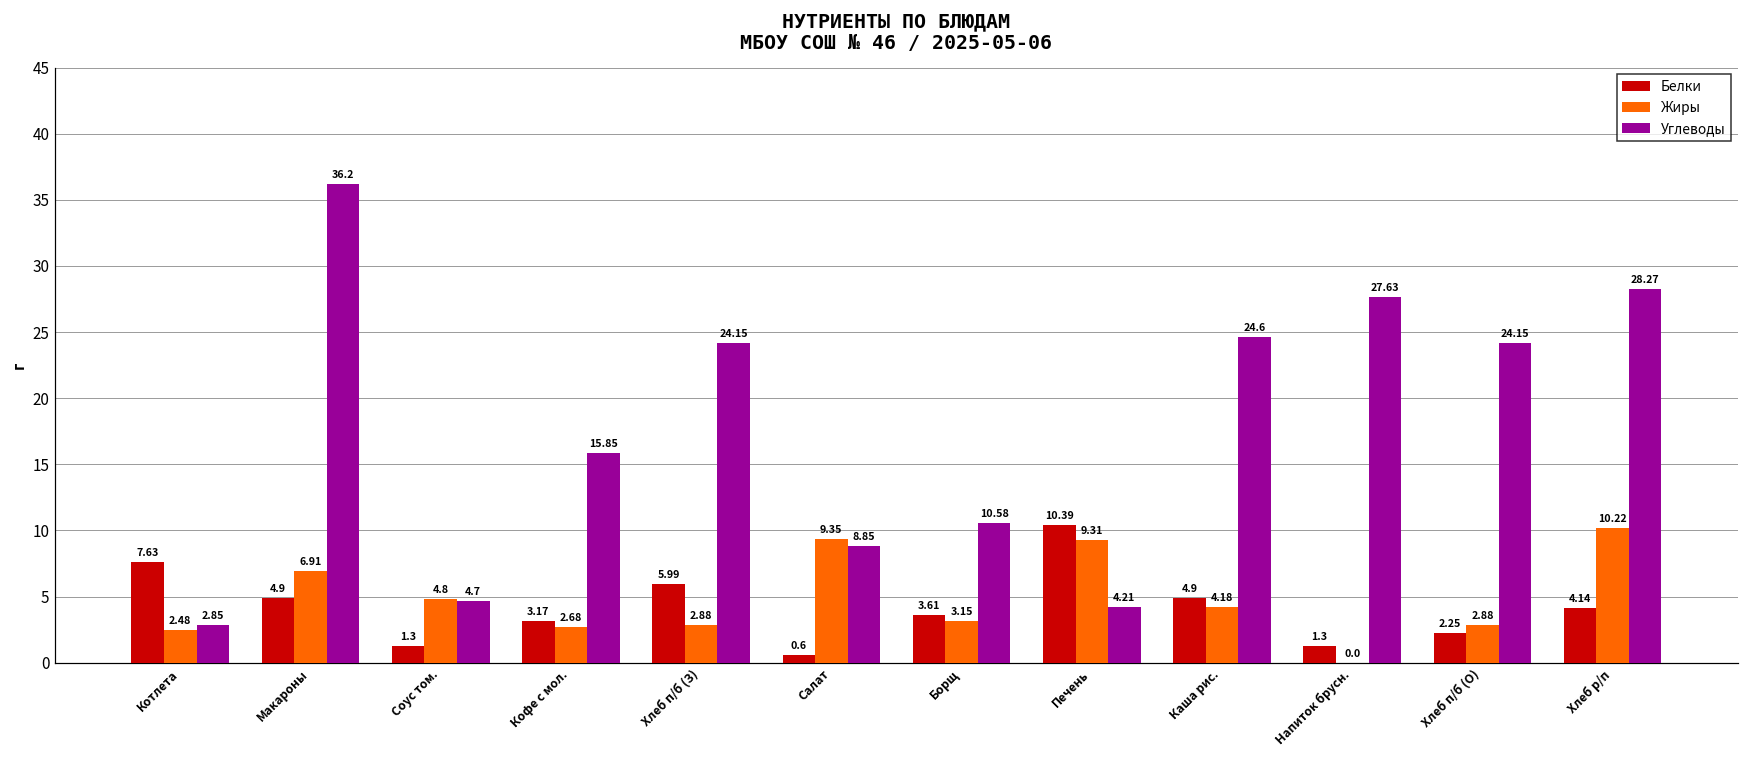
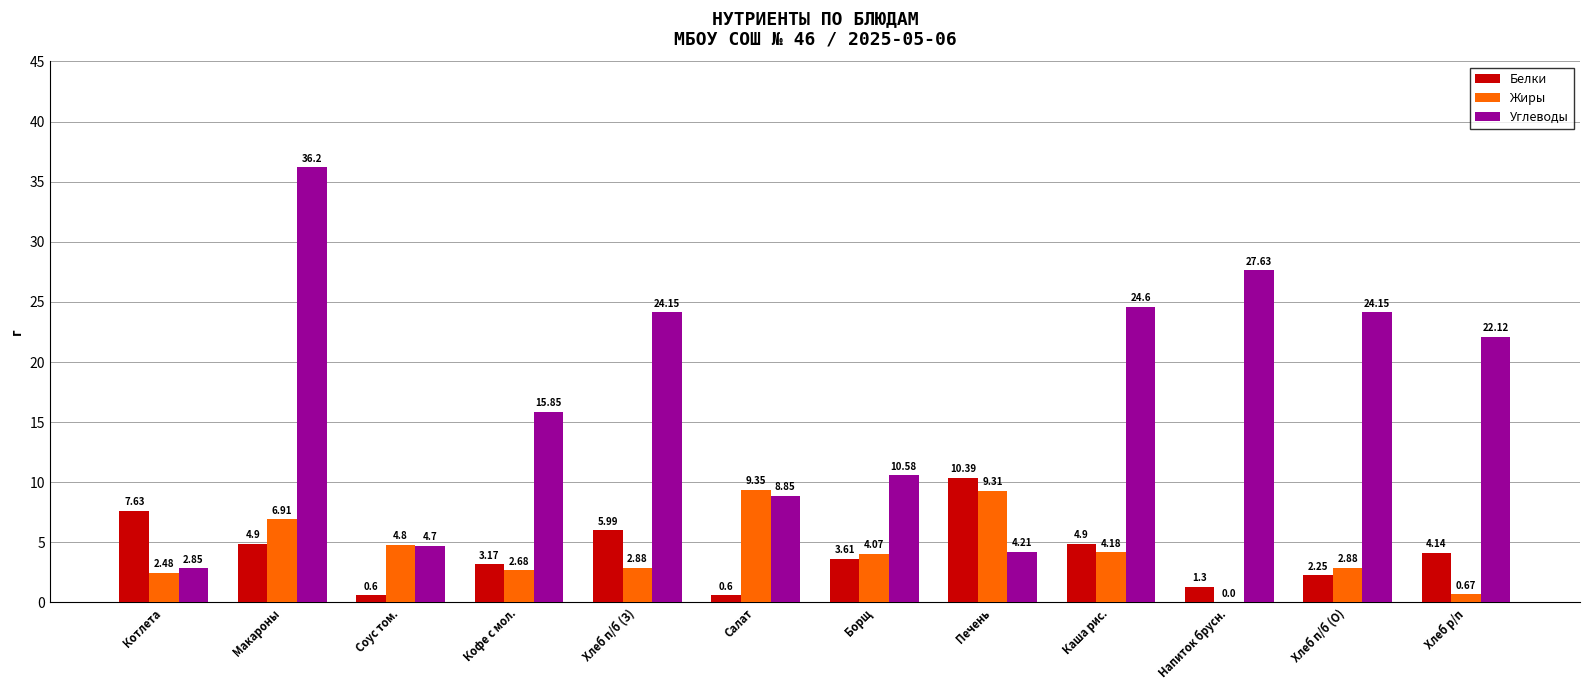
  {
    "Белки": {
      "Котлета": 7.63,
      "Макароны": 4.9,
-     "Соус том.": 1.3,
+     "Соус том.": 0.6,
      "Кофе с мол.": 3.17,
      "Хлеб п/б (З)": 5.99,
      "Салат": 0.6,
      "Борщ": 3.61,
      "Печень": 10.39,
      "Каша рис.": 4.9,
      "Напиток брусн.": 1.3,
      "Хлеб п/б (О)": 2.25,
      "Хлеб р/п": 4.14
    },
    "Жиры": {
      "Котлета": 2.48,
      "Макароны": 6.91,
      "Соус том.": 4.8,
      "Кофе с мол.": 2.68,
      "Хлеб п/б (З)": 2.88,
      "Салат": 9.35,
-     "Борщ": 3.15,
+     "Борщ": 4.07,
      "Печень": 9.31,
      "Каша рис.": 4.18,
      "Напиток брусн.": 0.0,
      "Хлеб п/б (О)": 2.88,
-     "Хлеб р/п": 10.22
+     "Хлеб р/п": 0.67
    },
    "Углеводы": {
      "Котлета": 2.85,
      "Макароны": 36.2,
      "Соус том.": 4.7,
      "Кофе с мол.": 15.85,
      "Хлеб п/б (З)": 24.15,
      "Салат": 8.85,
      "Борщ": 10.58,
      "Печень": 4.21,
      "Каша рис.": 24.6,
      "Напиток брусн.": 27.63,
      "Хлеб п/б (О)": 24.15,
-     "Хлеб р/п": 28.27
+     "Хлеб р/п": 22.12
    }
  }
